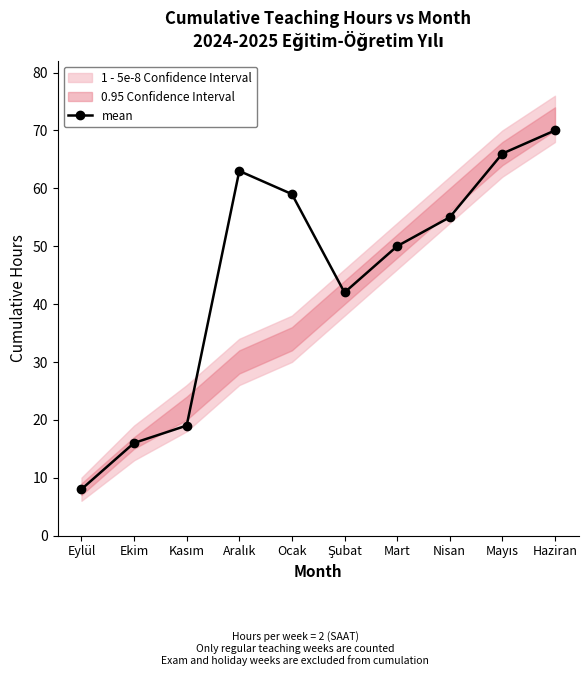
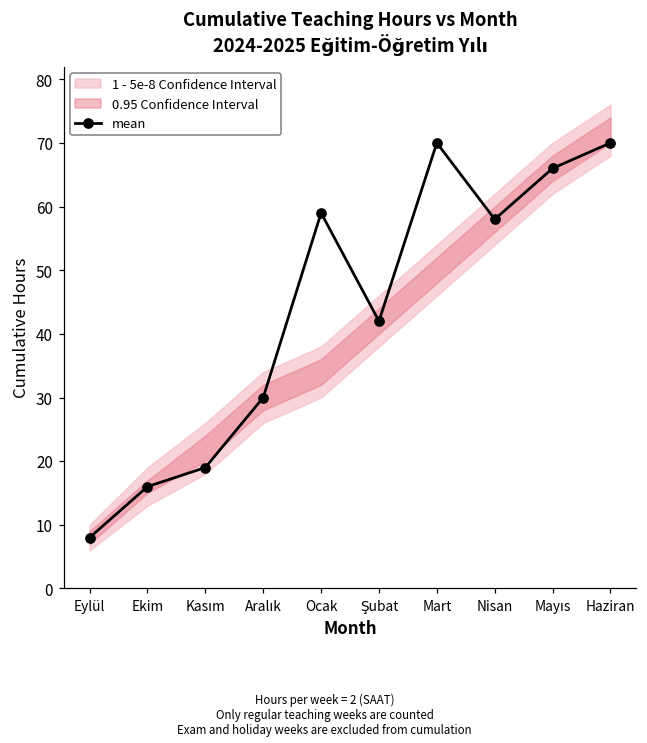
  {
    "mean": {
      "Eylül": 8,
      "Ekim": 16,
      "Kasım": 19,
-     "Aralık": 63,
+     "Aralık": 30,
      "Ocak": 59,
      "Şubat": 42,
-     "Mart": 50,
-     "Nisan": 55,
+     "Mart": 70,
+     "Nisan": 58,
      "Mayıs": 66,
      "Haziran": 70
    }
  }
